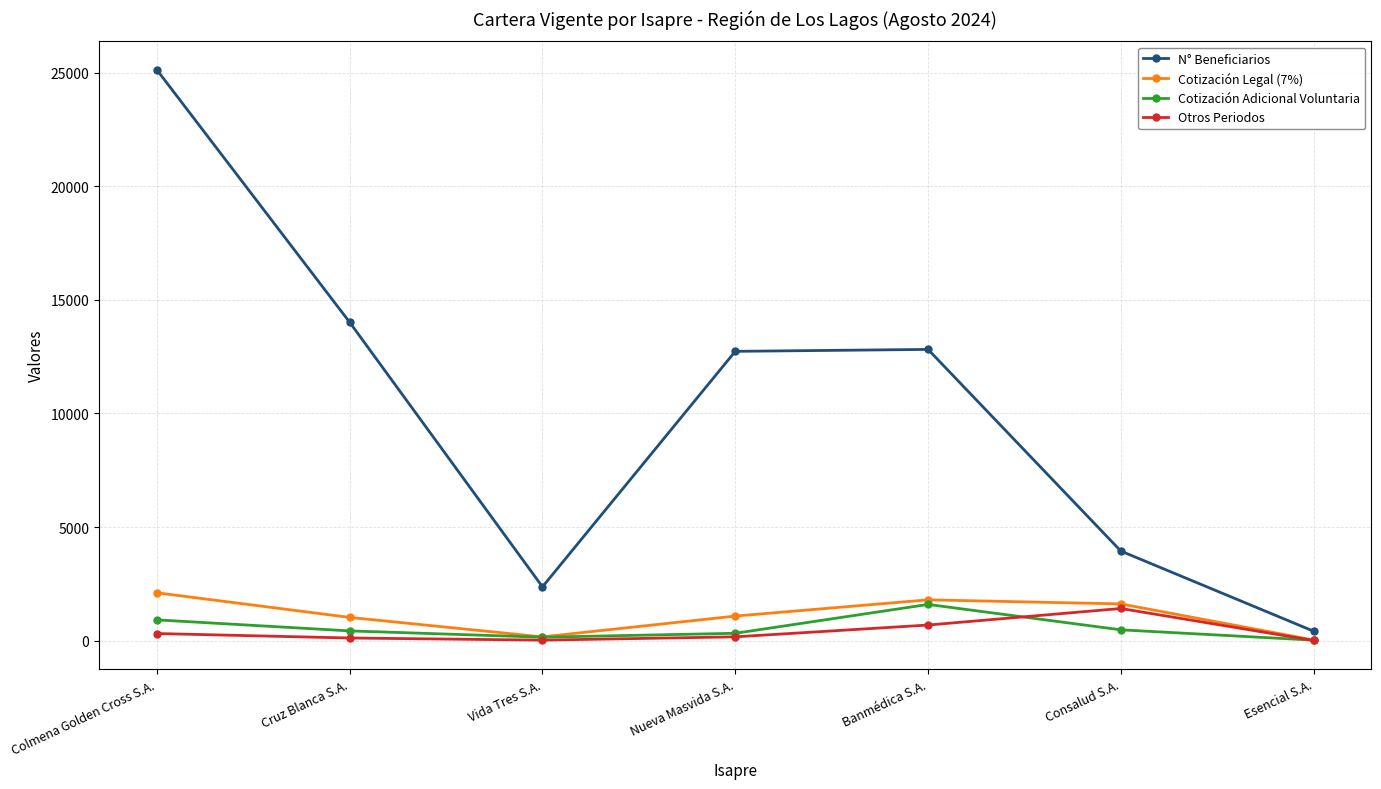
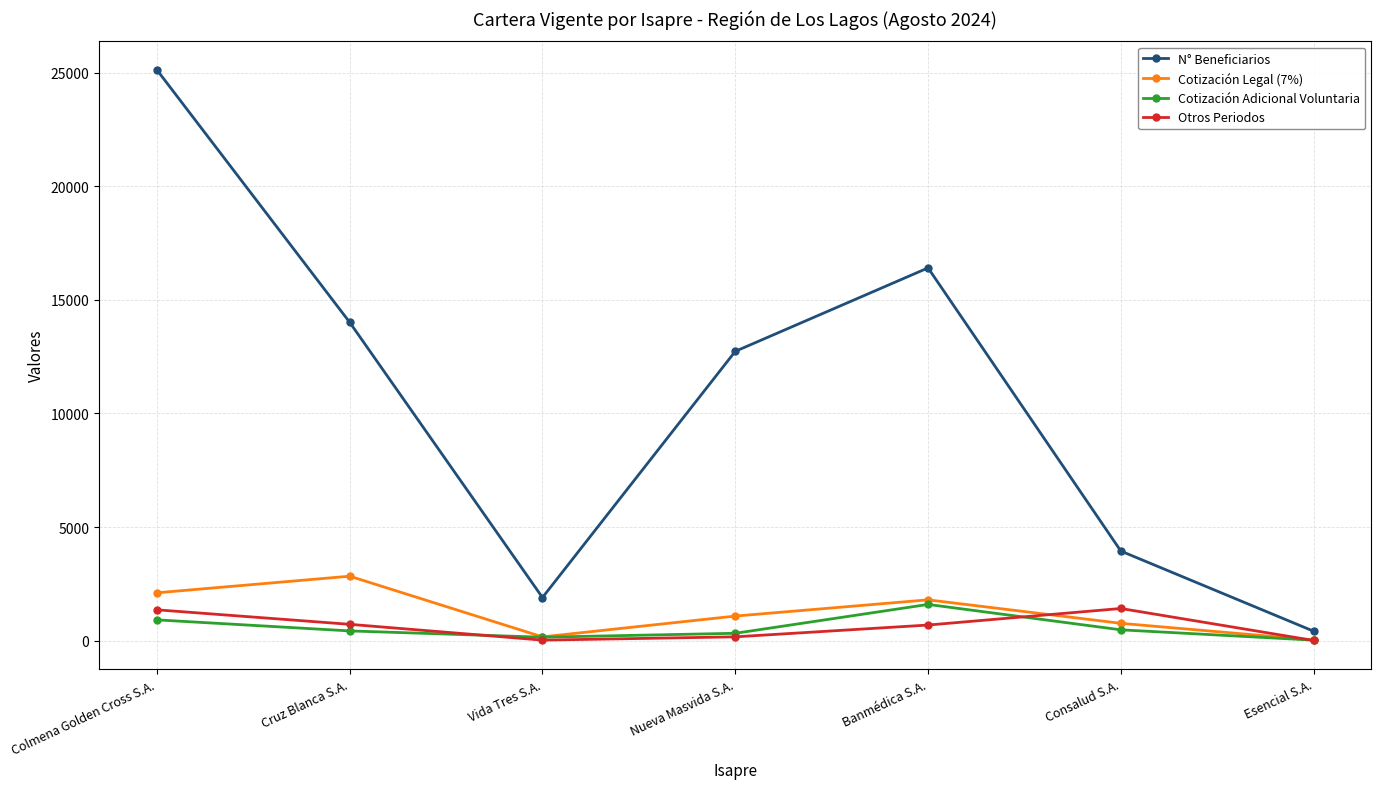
  {
    "N° Beneficiarios": {
      "Colmena Golden Cross S.A.": 25100,
      "Cruz Blanca S.A.": 14000,
-     "Vida Tres S.A.": 2400,
+     "Vida Tres S.A.": 1900,
      "Nueva Masvida S.A.": 12700,
-     "Banmédica S.A.": 12800,
+     "Banmédica S.A.": 16400,
      "Consalud S.A.": 3900,
      "Esencial S.A.": 400
    },
    "Cotización Legal (7%)": {
      "Colmena Golden Cross S.A.": 2100,
-     "Cruz Blanca S.A.": 1000,
+     "Cruz Blanca S.A.": 2800,
      "Nueva Masvida S.A.": 1100,
      "Banmédica S.A.": 1800,
-     "Consalud S.A.": 1600
+     "Consalud S.A.": 800
    },
    "Cotización Adicional Voluntaria": {
      "Colmena Golden Cross S.A.": 900,
      "Cruz Blanca S.A.": 400,
      "Nueva Masvida S.A.": 300,
      "Banmédica S.A.": 1600,
      "Consalud S.A.": 500
    },
    "Otros Periodos": {
-     "Colmena Golden Cross S.A.": 300,
-     "Cruz Blanca S.A.": 100,
+     "Colmena Golden Cross S.A.": 1400,
+     "Cruz Blanca S.A.": 700,
      "Vida Tres S.A.": 0,
      "Nueva Masvida S.A.": 200,
      "Banmédica S.A.": 700,
      "Consalud S.A.": 1400
    }
  }
